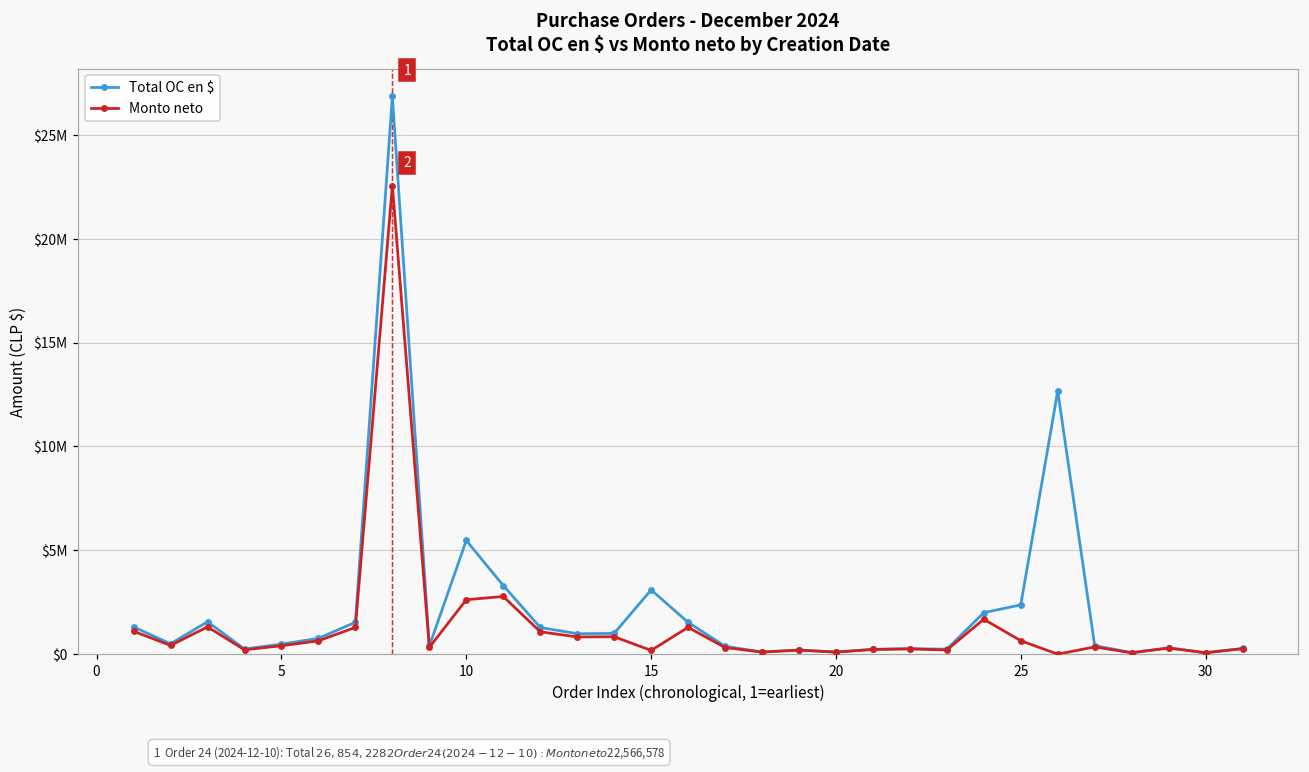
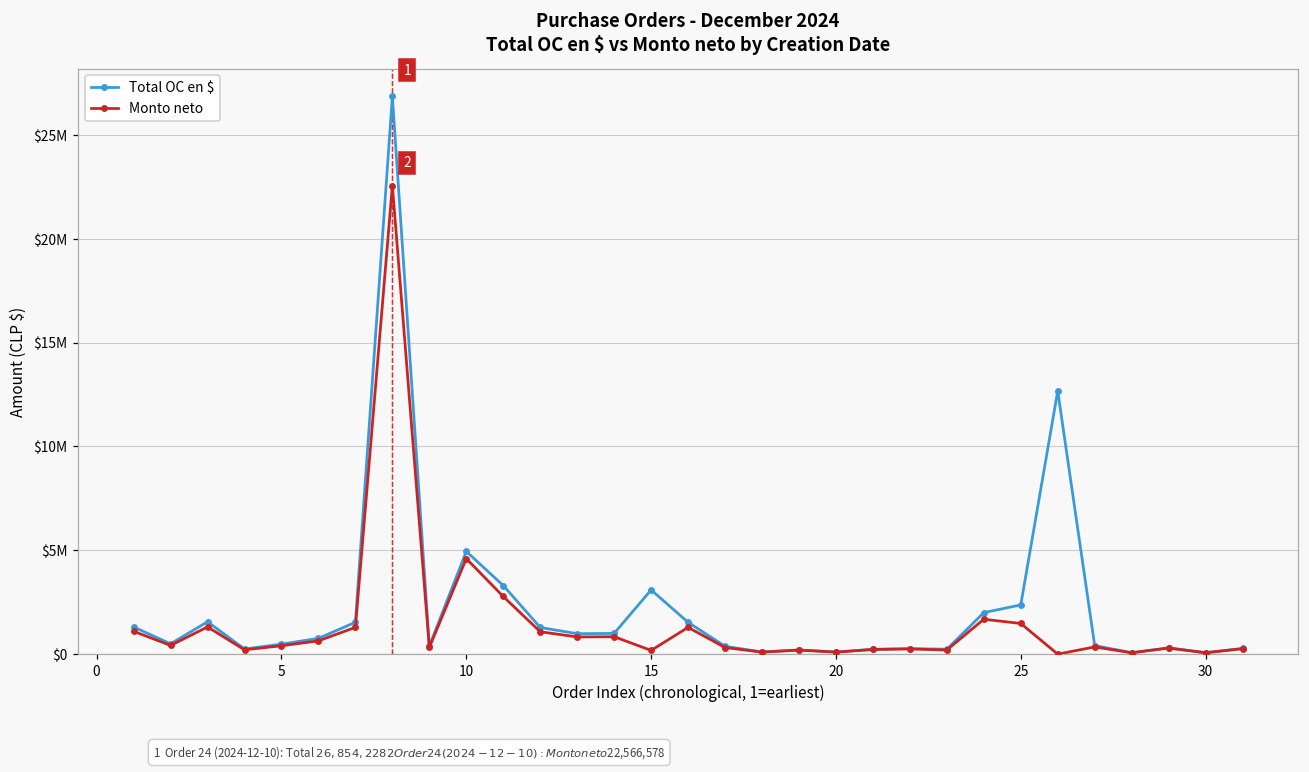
  {
    "Total OC en $": {
-     "10": "$5500000",
+     "10": "$4900000",
      "15": "$3100000",
      "25": "$2400000"
    },
    "Monto neto": {
-     "10": "$2600000",
+     "10": "$4600000",
      "15": "$200000",
-     "25": "$600000"
+     "25": "$1500000"
    }
  }
